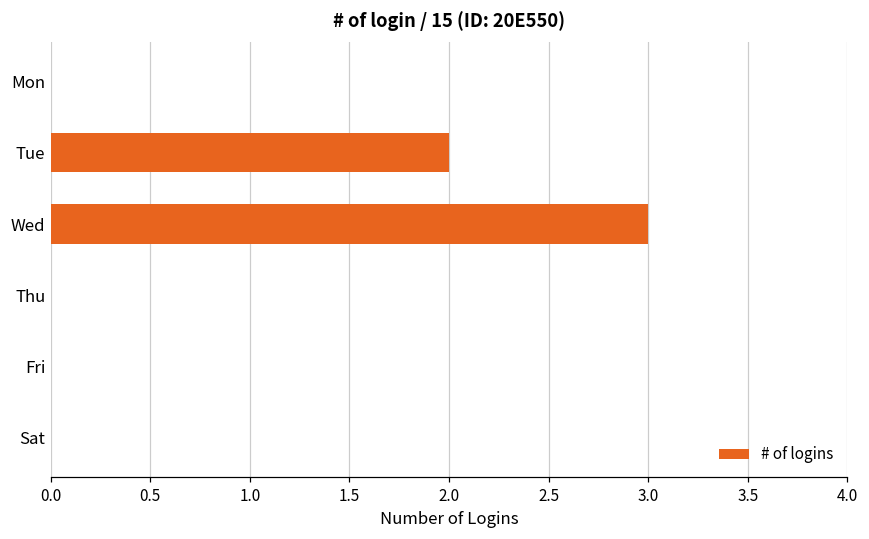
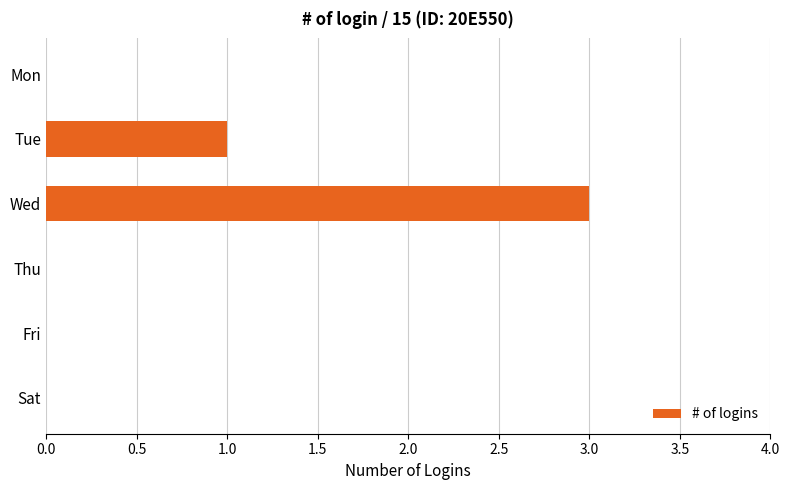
  {
    "Mon": 0,
-   "Tue": 2,
+   "Tue": 1,
    "Wed": 3,
    "Thu": 0,
    "Fri": 0,
    "Sat": 0
  }
